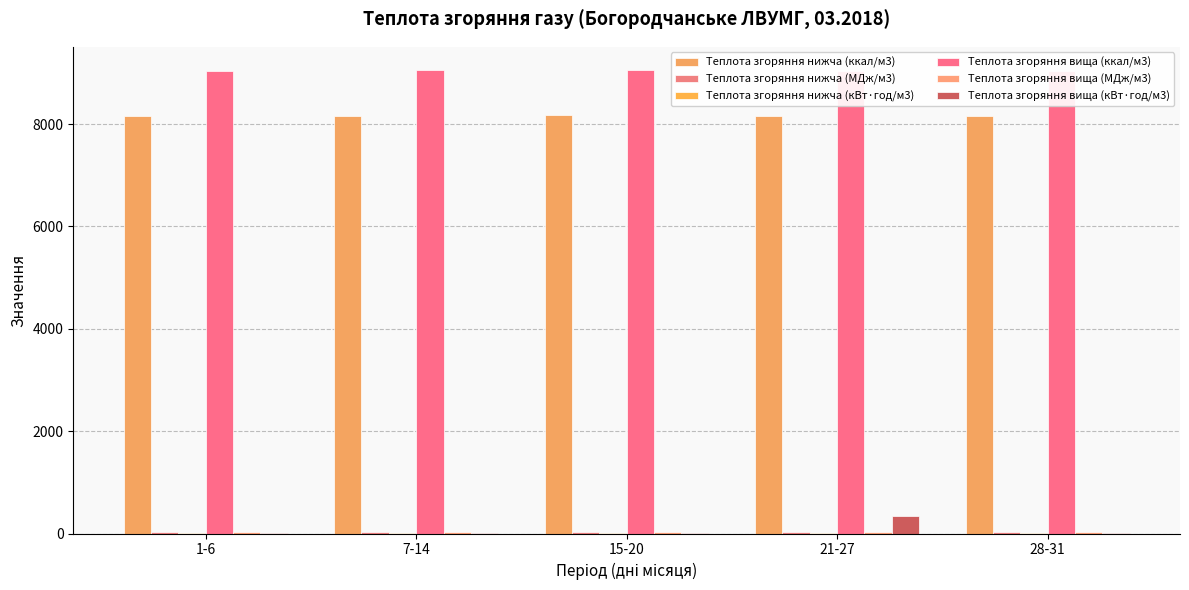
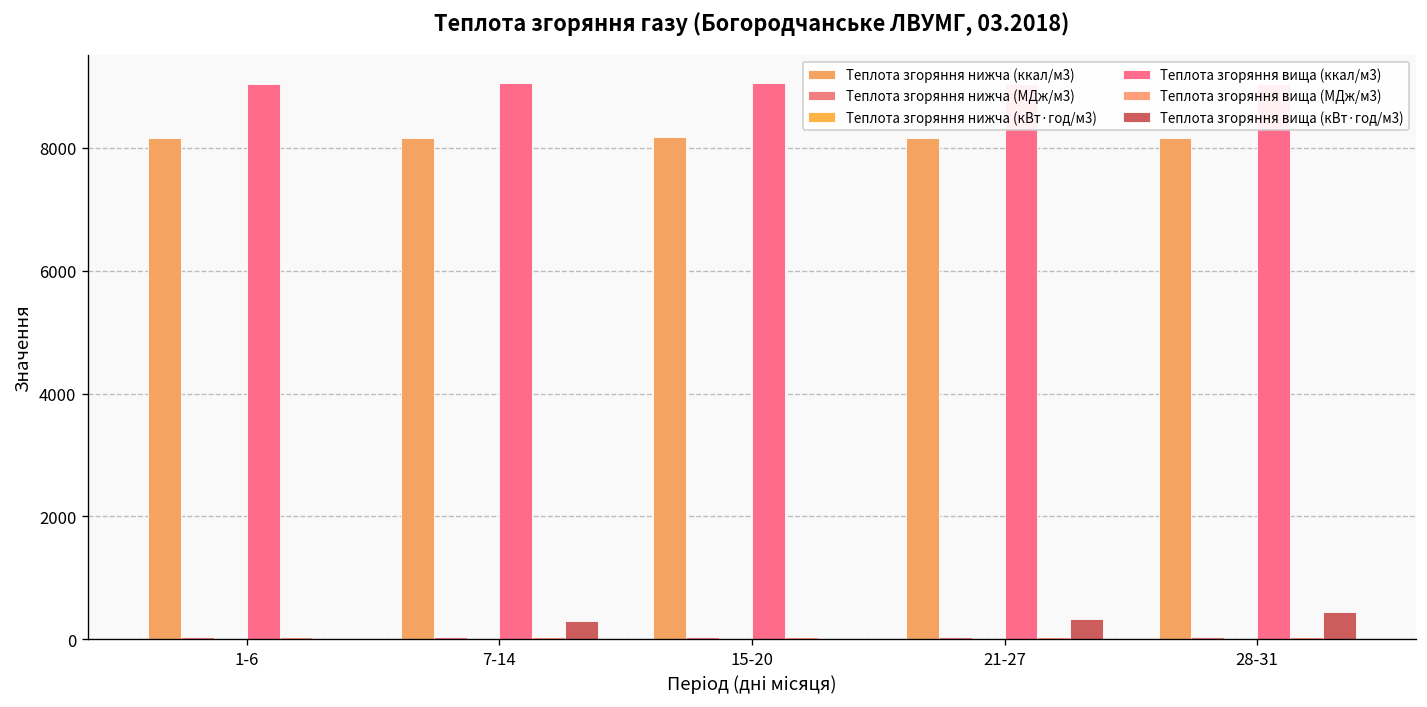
  {
    "Теплота згоряння вища (кВт·год/м3)": {
-     "7-14": 0,
+     "7-14": 300,
      "21-27": 300,
-     "28-31": 0
+     "28-31": 400
    }
  }
